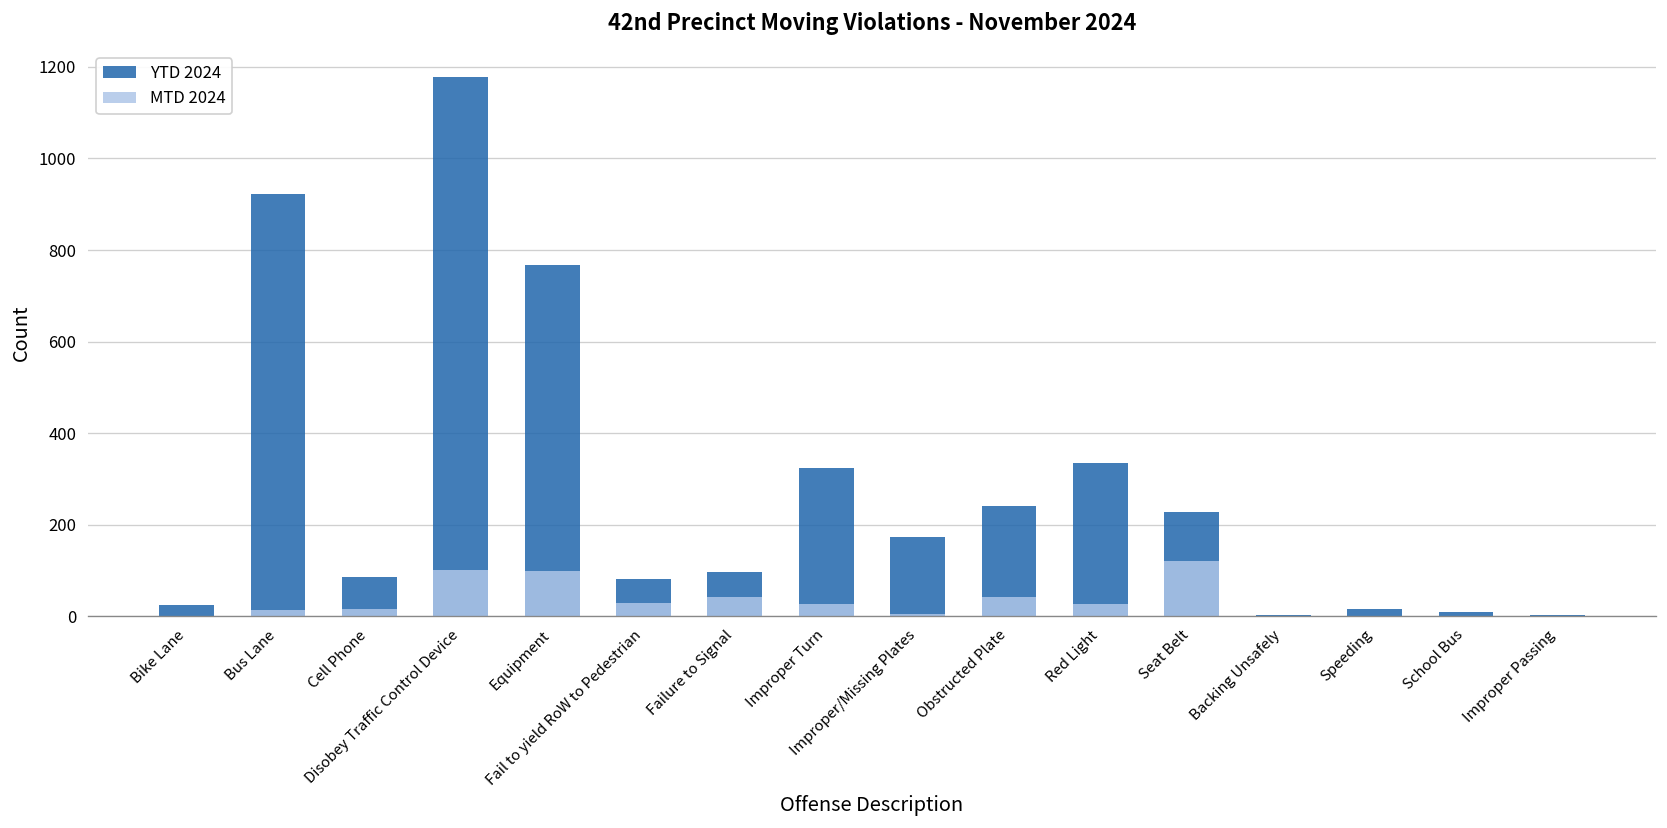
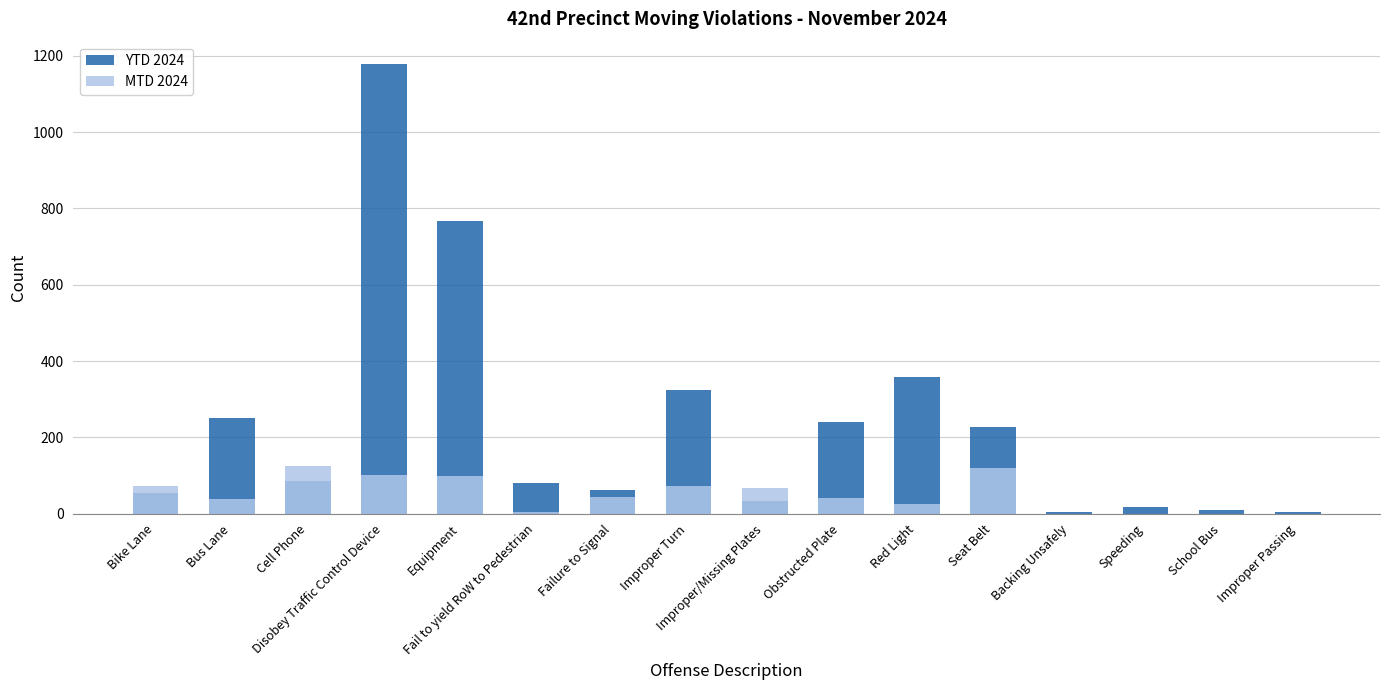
  {
    "YTD 2024": {
-     "Bike Lane": 30,
-     "Bus Lane": 920,
+     "Bike Lane": 60,
+     "Bus Lane": 250,
      "Disobey Traffic Control Device": 1180,
      "Equipment": 770,
      "Fail to yield RoW to Pedestrian": 80,
-     "Failure to Signal": 100,
+     "Failure to Signal": 60,
      "Improper Turn": 320,
-     "Improper/Missing Plates": 170,
+     "Improper/Missing Plates": 30,
      "Obstructed Plate": 240,
-     "Red Light": 340,
+     "Red Light": 360,
      "Seat Belt": 230,
      "Speeding": 20,
      "School Bus": 10
    },
    "MTD 2024": {
-     "Bike Lane": 0,
-     "Bus Lane": 10,
-     "Cell Phone": 20,
-     "Fail to yield RoW to Pedestrian": 30,
-     "Improper Turn": 30,
-     "Improper/Missing Plates": 10,
+     "Bike Lane": 70,
+     "Bus Lane": 40,
+     "Cell Phone": 130,
+     "Fail to yield RoW to Pedestrian": 10,
+     "Improper Turn": 70,
+     "Improper/Missing Plates": 70,
      "Backing Unsafely": 0,
      "Speeding": 0,
      "School Bus": 0,
      "Improper Passing": 0
    }
  }
